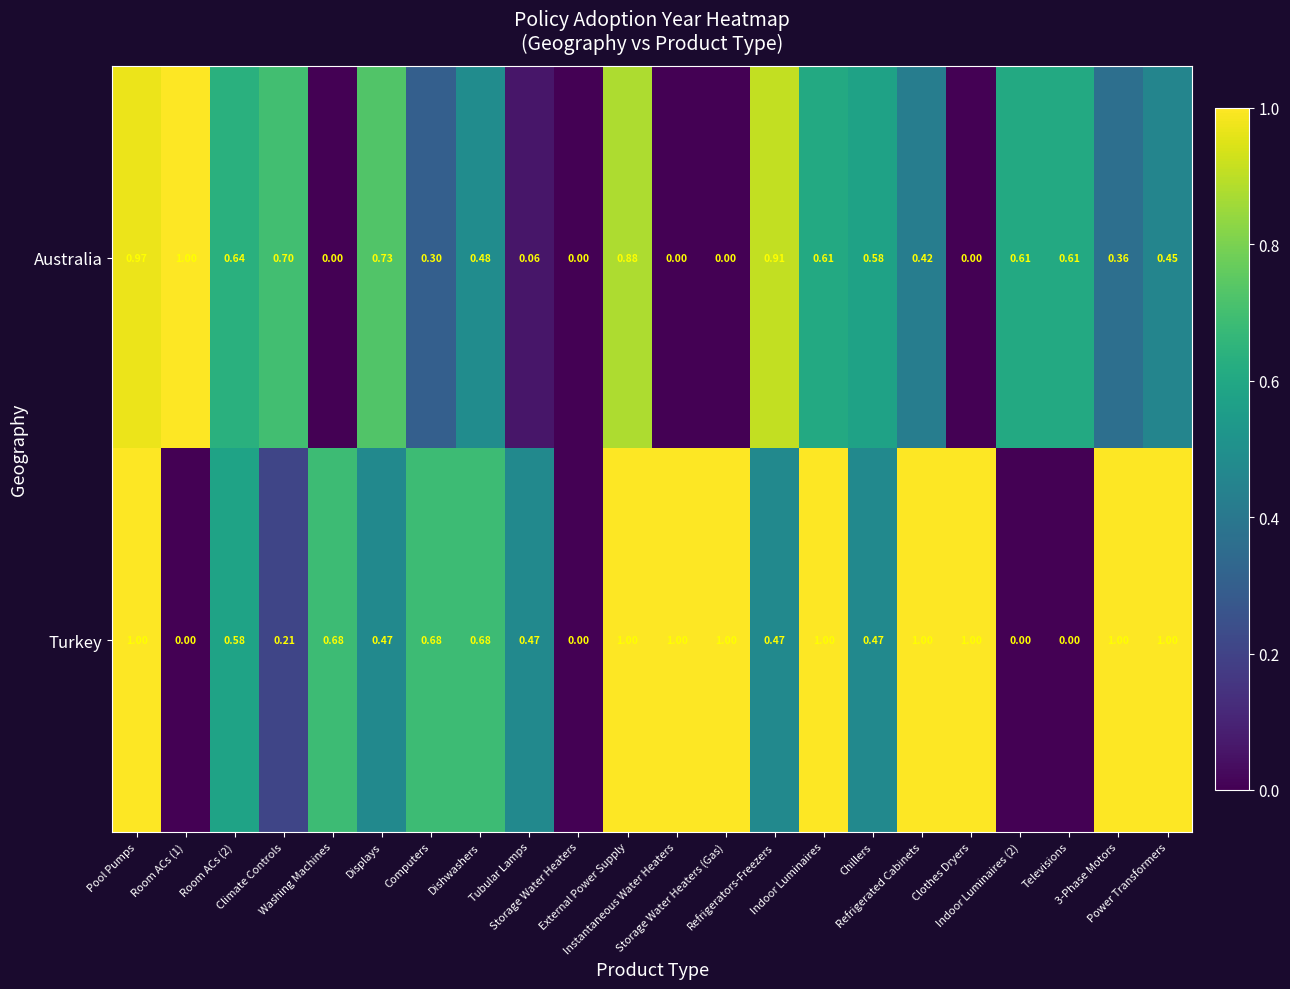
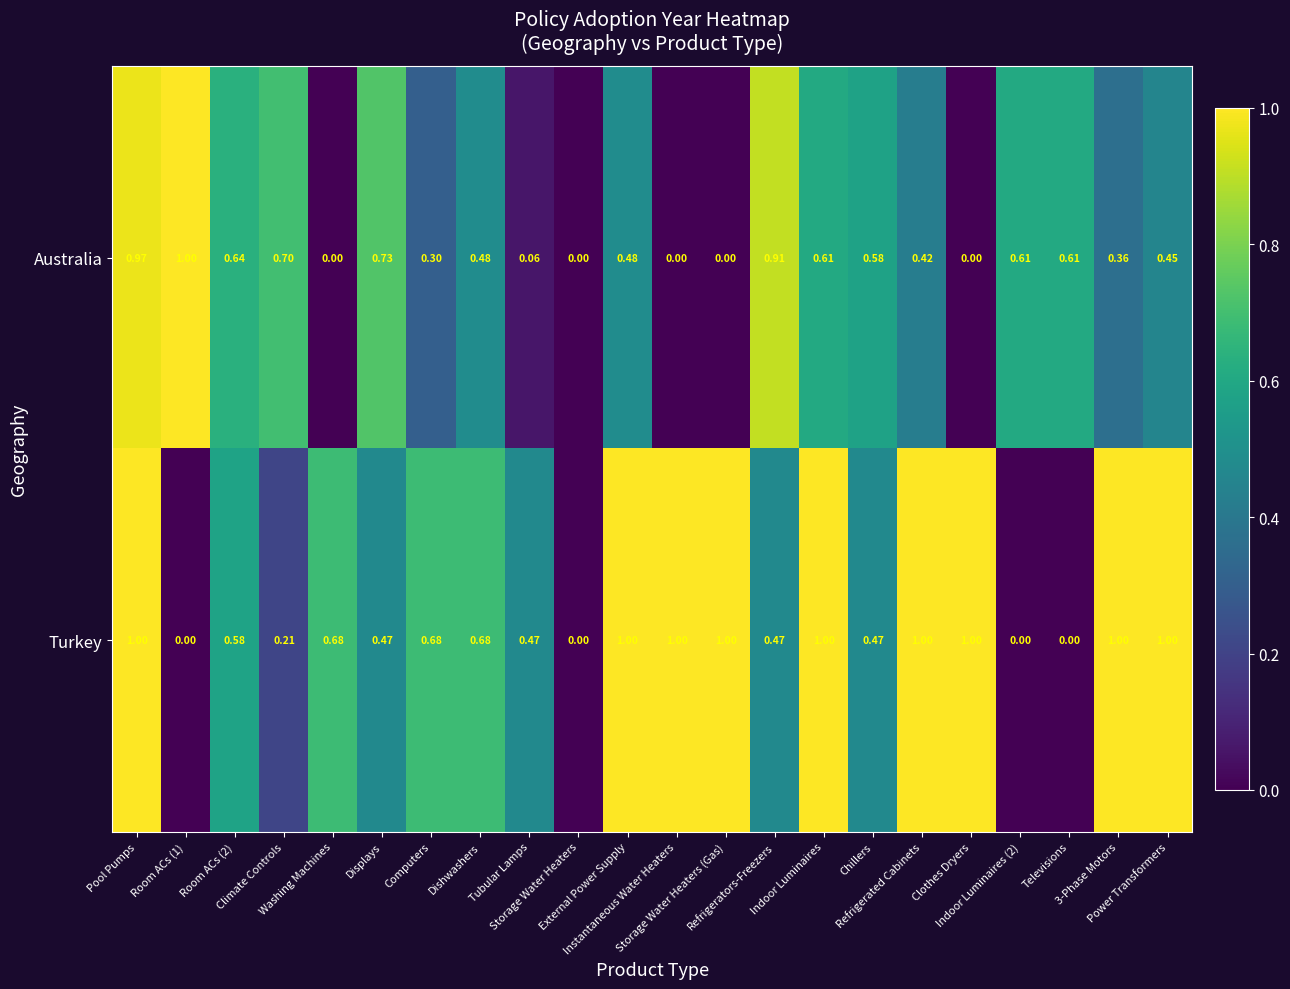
  {
    "Australia": {
      "Room ACs (2)": 0.64,
      "Climate Controls": 0.70,
      "Washing Machines": 0.00,
      "Displays": 0.73,
      "Computers": 0.30,
      "Dishwashers": 0.48,
      "Tubular Lamps": 0.06,
      "Storage Water Heaters": 0.00,
-     "External Power Supply": 0.88,
+     "External Power Supply": 0.48,
      "Instantaneous Water Heaters": 0.00,
      "Storage Water Heaters (Gas)": 0.00,
      "Refrigerators-Freezers": 0.91,
      "Indoor Luminaires": 0.61,
      "Chillers": 0.58,
      "Refrigerated Cabinets": 0.42,
      "Clothes Dryers": 0.00,
      "Indoor Luminaires (2)": 0.61,
      "Televisions": 0.61,
      "3-Phase Motors": 0.36,
      "Power Transformers": 0.45
    },
    "Turkey": {
      "Room ACs (1)": 0.00,
      "Room ACs (2)": 0.58,
      "Climate Controls": 0.21,
      "Washing Machines": 0.68,
      "Displays": 0.47,
      "Computers": 0.68,
      "Dishwashers": 0.68,
      "Tubular Lamps": 0.47,
      "Storage Water Heaters": 0.00,
      "Refrigerators-Freezers": 0.47,
      "Chillers": 0.47,
      "Indoor Luminaires (2)": 0.00,
      "Televisions": 0.00
    }
  }
